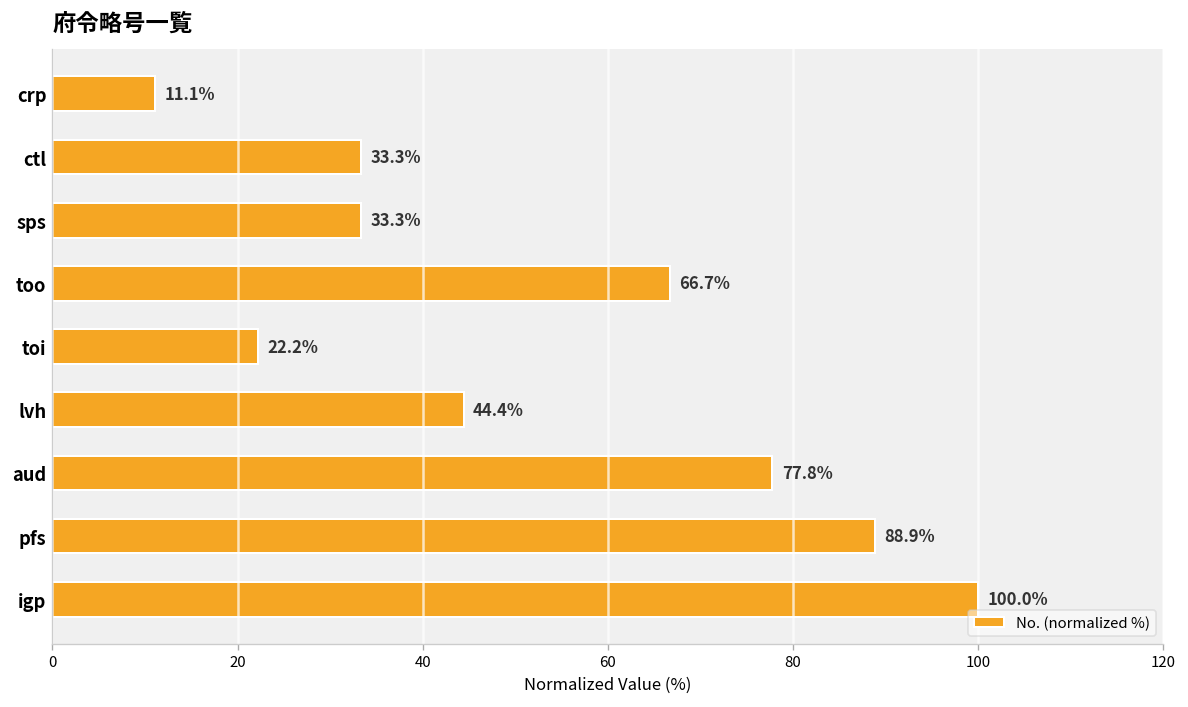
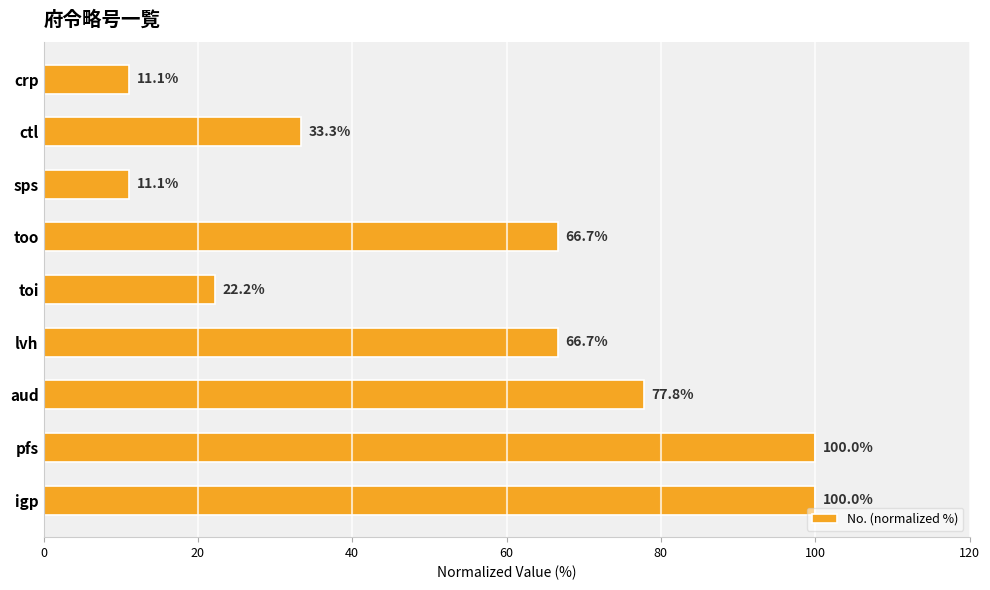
  {
    "crp": "11.1%",
    "ctl": "33.3%",
-   "sps": "33.3%",
+   "sps": "11.1%",
    "too": "66.7%",
    "toi": "22.2%",
-   "lvh": "44.4%",
+   "lvh": "66.7%",
    "aud": "77.8%",
-   "pfs": "88.9%",
+   "pfs": "100.0%",
    "igp": "100.0%"
  }
